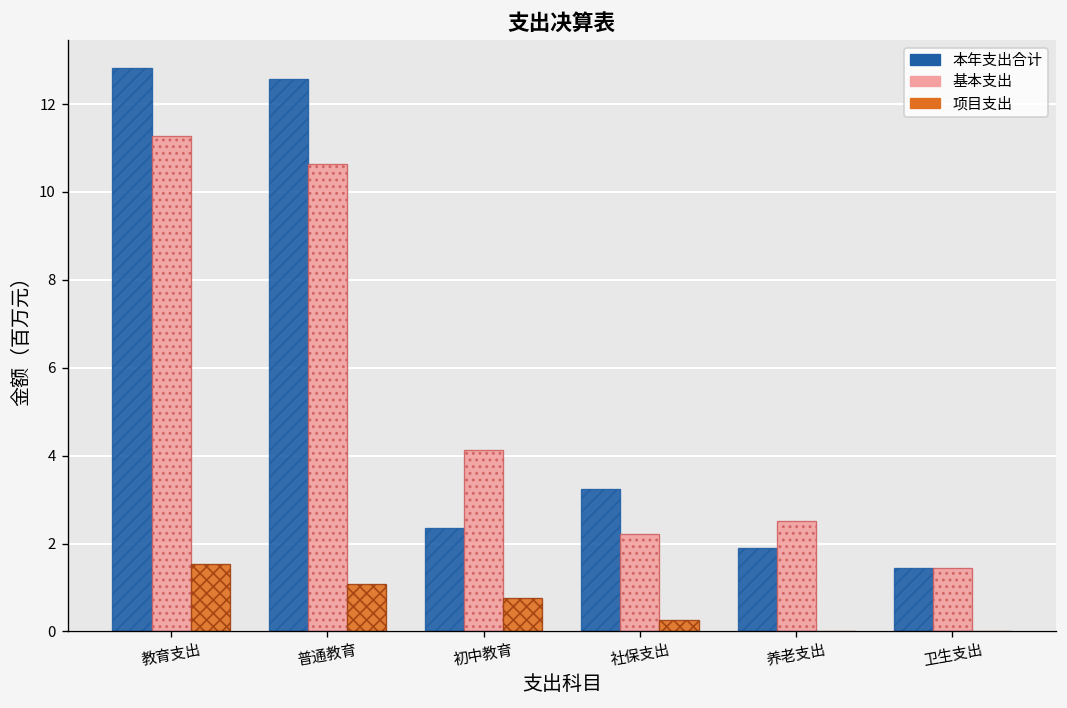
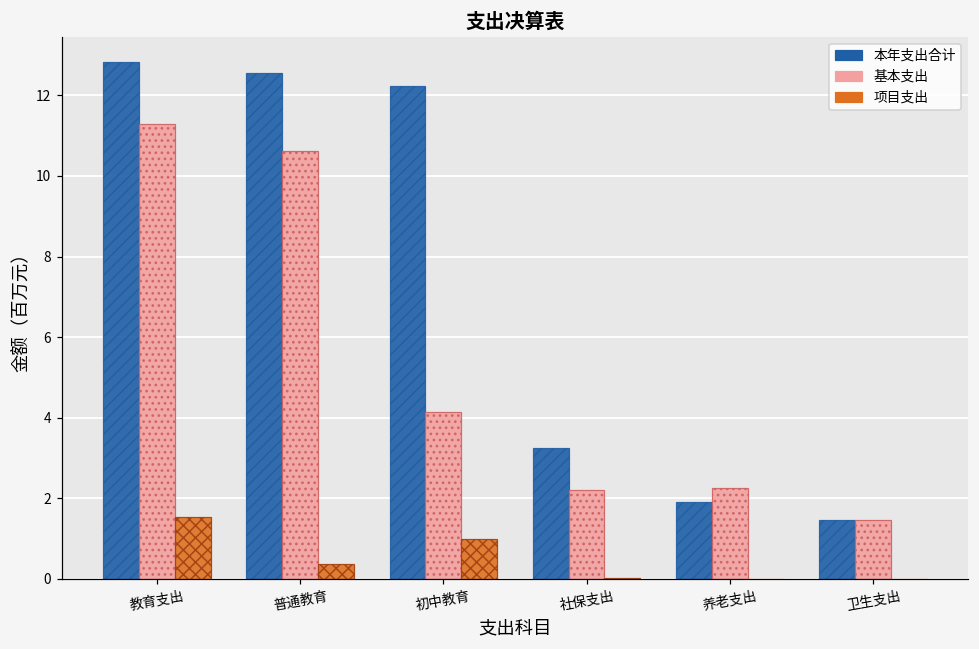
  {
    "本年支出合计": {
      "教育支出": 12.8,
      "普通教育": 12.6,
-     "初中教育": 2.4,
+     "初中教育": 12.2,
      "社保支出": 3.2,
      "养老支出": 1.9,
      "卫生支出": 1.4
    },
    "基本支出": {
      "教育支出": 11.3,
      "普通教育": 10.6,
      "初中教育": 4.1,
      "社保支出": 2.2,
-     "养老支出": 2.5,
+     "养老支出": 2.3,
      "卫生支出": 1.4
    },
    "项目支出": {
      "教育支出": 1.5,
-     "普通教育": 1.1,
-     "初中教育": 0.8,
-     "社保支出": 0.3,
+     "普通教育": 0.4,
+     "初中教育": 1.0,
+     "社保支出": 0.0,
      "养老支出": 0.0,
      "卫生支出": 0.0
    }
  }
